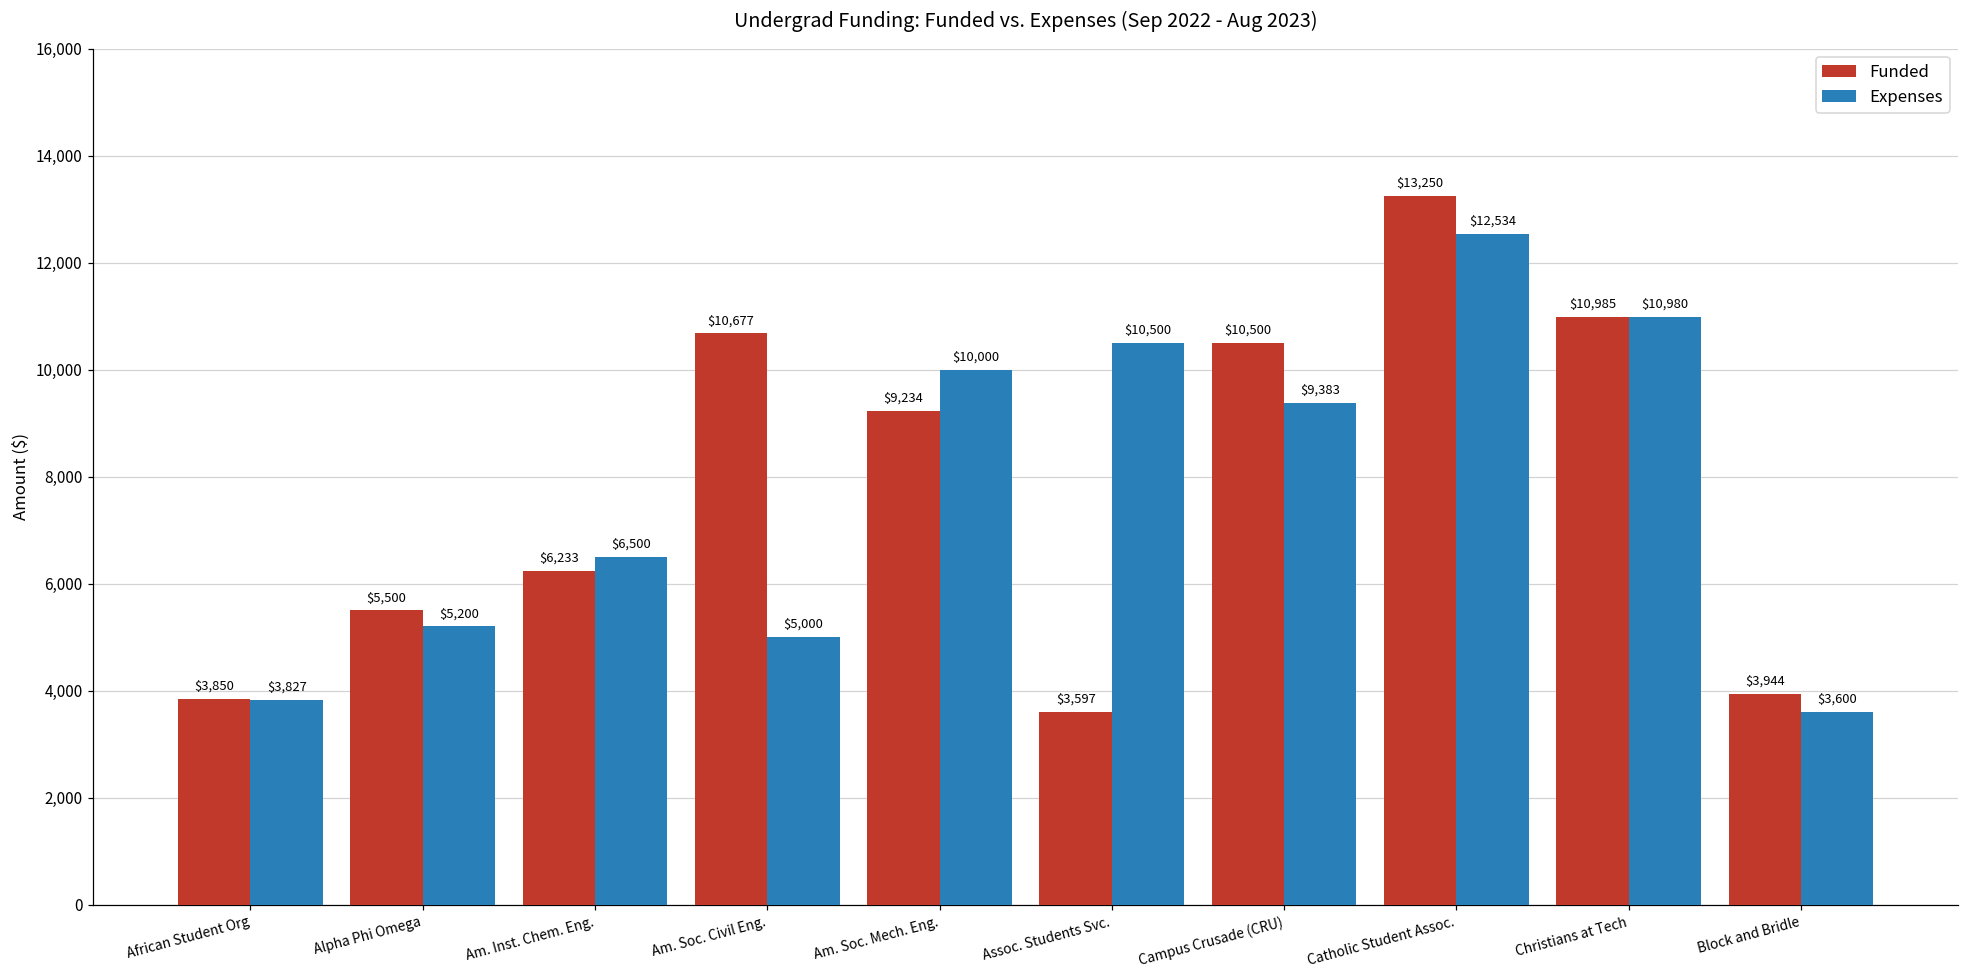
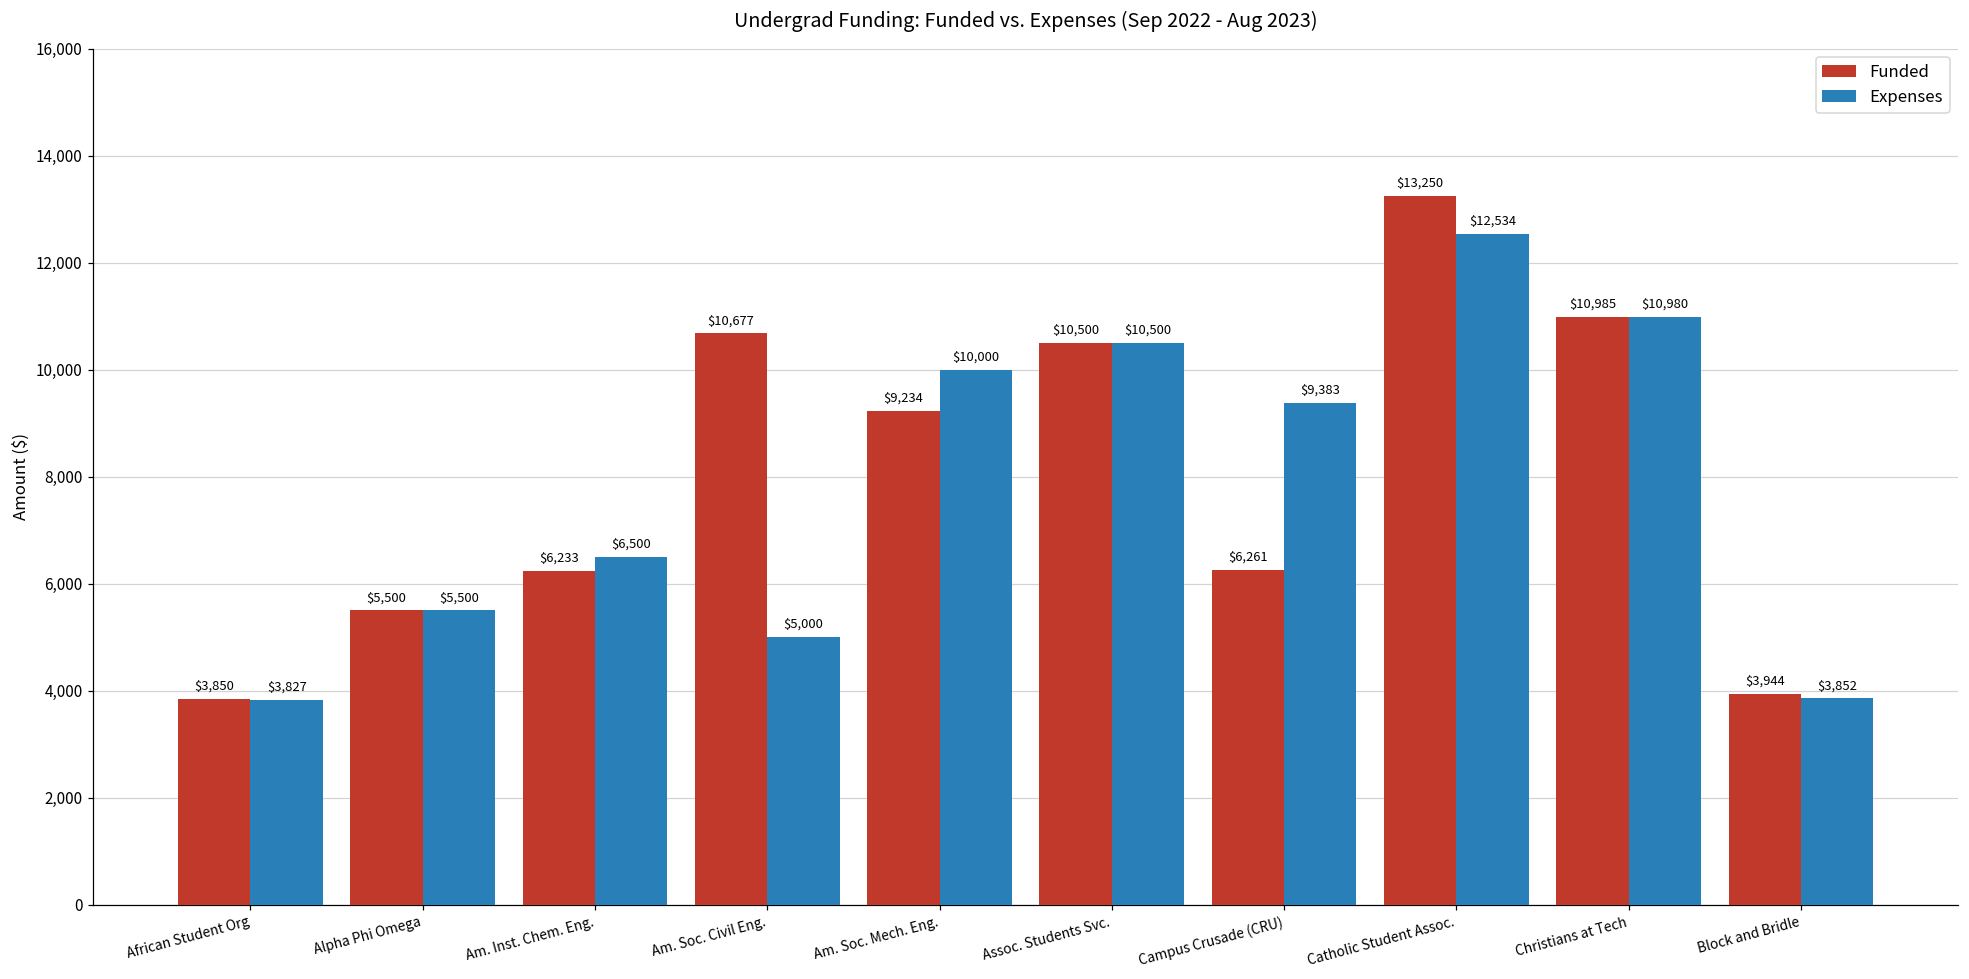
  {
    "Funded": {
      "African Student Org": "$3,850",
      "Alpha Phi Omega": "$5,500",
      "Am. Inst. Chem. Eng.": "$6,233",
      "Am. Soc. Civil Eng.": "$10,677",
      "Am. Soc. Mech. Eng.": "$9,234",
-     "Assoc. Students Svc.": "$3,597",
-     "Campus Crusade (CRU)": "$10,500",
+     "Assoc. Students Svc.": "$10,500",
+     "Campus Crusade (CRU)": "$6,261",
      "Catholic Student Assoc.": "$13,250",
      "Christians at Tech": "$10,985",
      "Block and Bridle": "$3,944"
    },
    "Expenses": {
      "African Student Org": "$3,827",
-     "Alpha Phi Omega": "$5,200",
+     "Alpha Phi Omega": "$5,500",
      "Am. Inst. Chem. Eng.": "$6,500",
      "Am. Soc. Civil Eng.": "$5,000",
      "Am. Soc. Mech. Eng.": "$10,000",
      "Assoc. Students Svc.": "$10,500",
      "Campus Crusade (CRU)": "$9,383",
      "Catholic Student Assoc.": "$12,534",
      "Christians at Tech": "$10,980",
-     "Block and Bridle": "$3,600"
+     "Block and Bridle": "$3,852"
    }
  }
